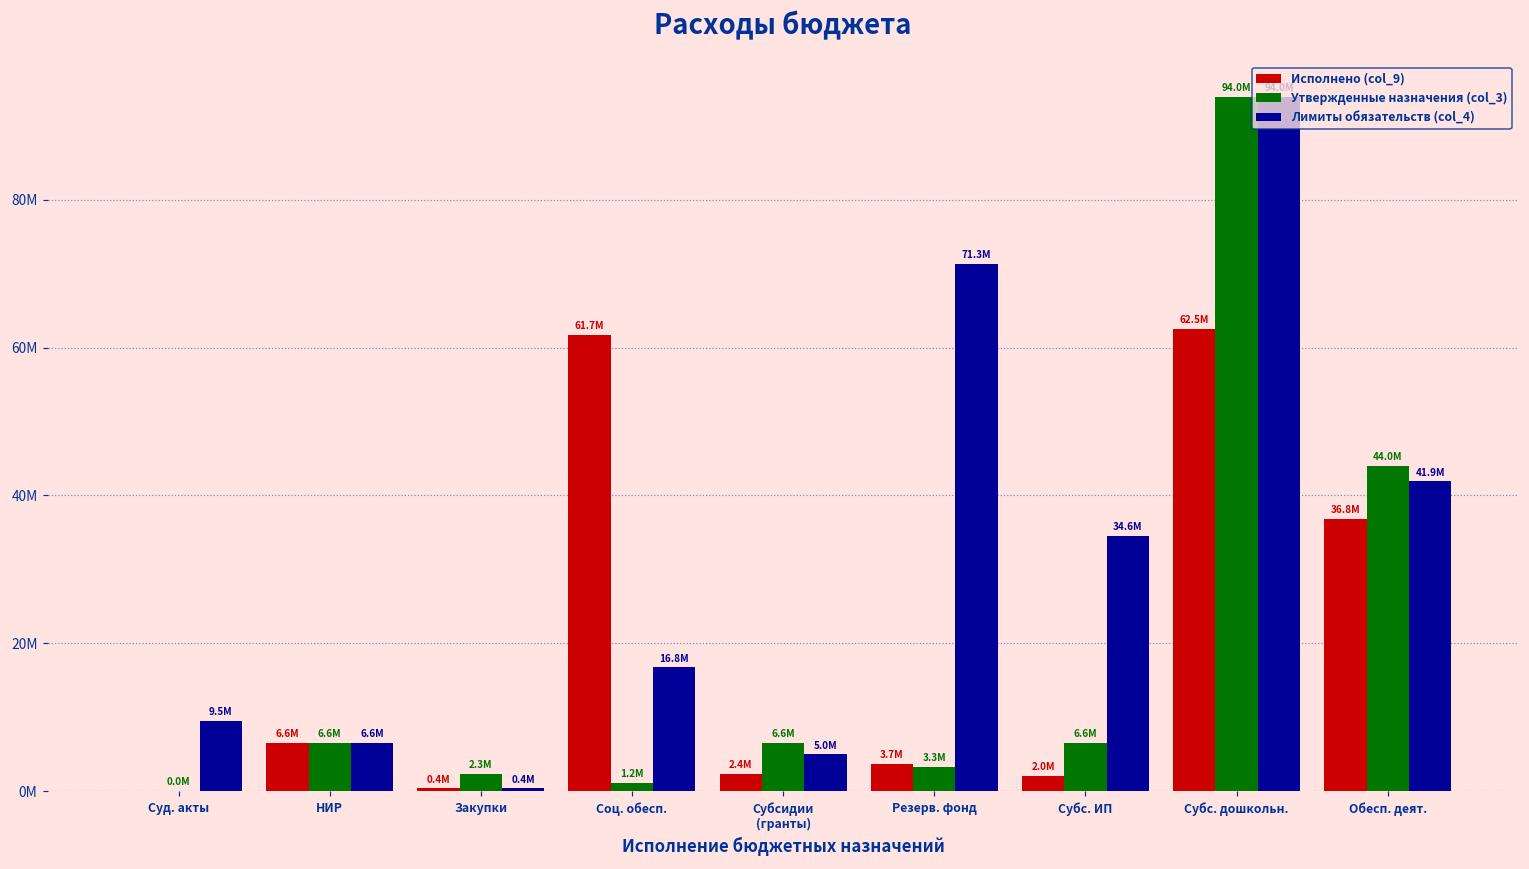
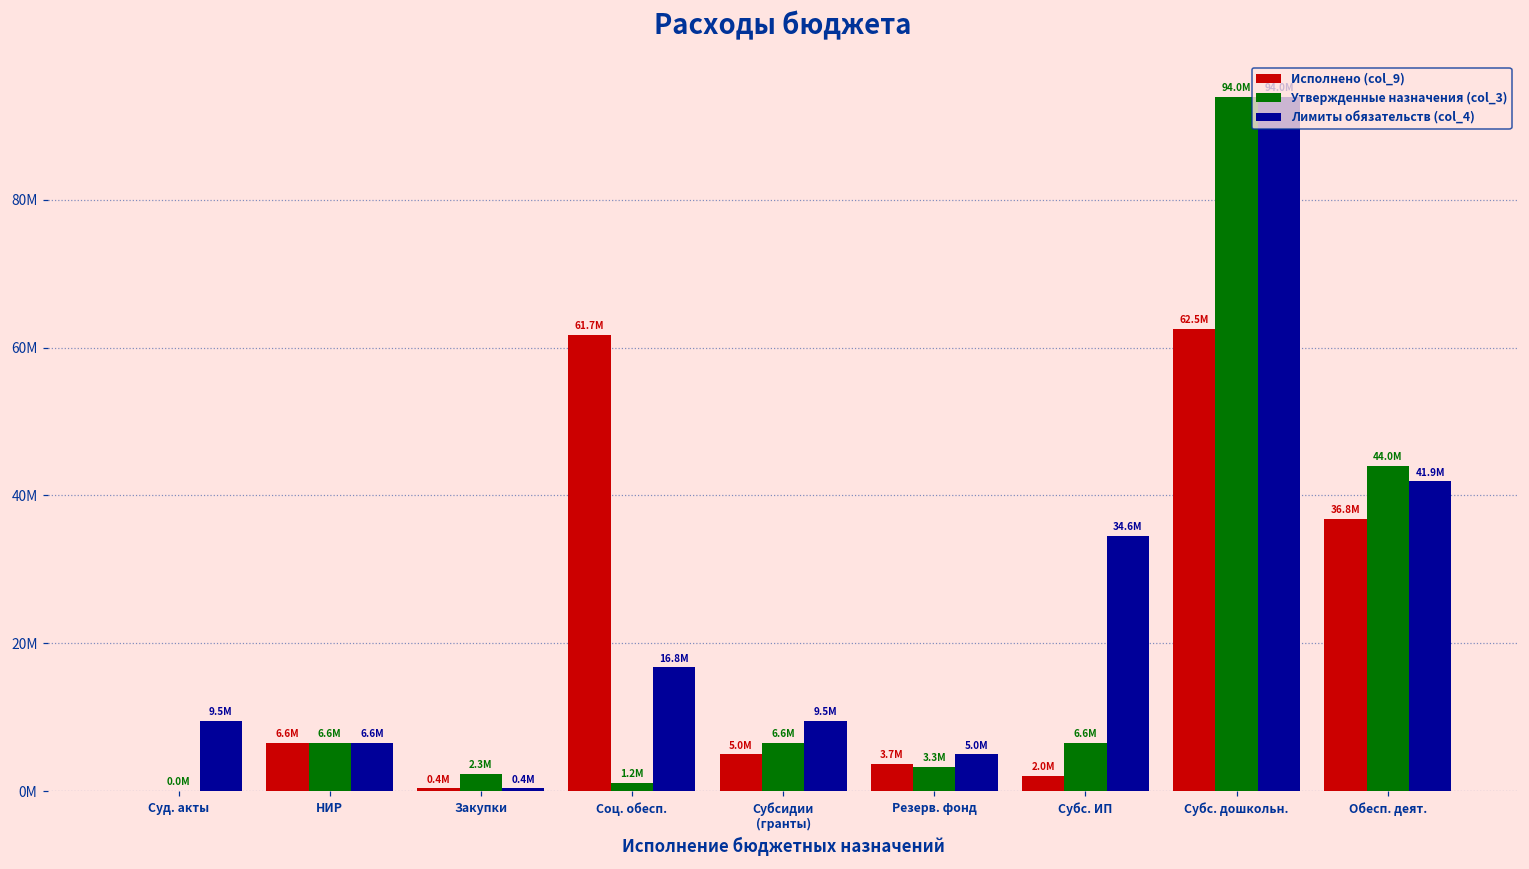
  {
    "Исполнено (col_9)": {
      "НИР": "6.6M",
      "Закупки": "0.4M",
      "Соц. обесп.": "61.7M",
-     "Субсидии (гранты)": "2.4M",
+     "Субсидии (гранты)": "5.0M",
      "Резерв. фонд": "3.7M",
      "Субс. ИП": "2.0M",
      "Субс. дошкольн.": "62.5M",
      "Обесп. деят.": "36.8M"
    },
    "Утвержденные назначения (col_3)": {
      "НИР": "6.6M",
      "Закупки": "2.3M",
      "Соц. обесп.": "1.2M",
      "Субсидии (гранты)": "6.6M",
      "Резерв. фонд": "3.3M",
      "Субс. ИП": "6.6M",
      "Обесп. деят.": "44.0M"
    },
    "Лимиты обязательств (col_4)": {
      "Суд. акты": "9.5M",
      "НИР": "6.6M",
      "Закупки": "0.4M",
      "Соц. обесп.": "16.8M",
-     "Субсидии (гранты)": "5.0M",
-     "Резерв. фонд": "71.3M",
+     "Субсидии (гранты)": "9.5M",
+     "Резерв. фонд": "5.0M",
      "Субс. ИП": "34.6M",
      "Обесп. деят.": "41.9M"
    }
  }
